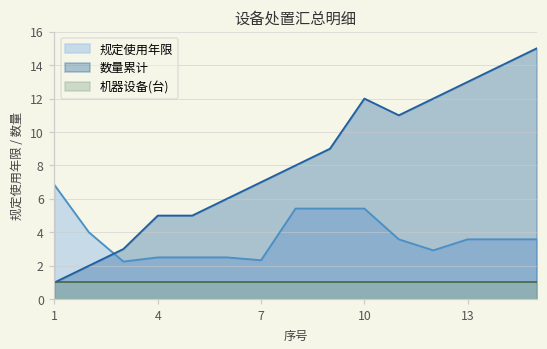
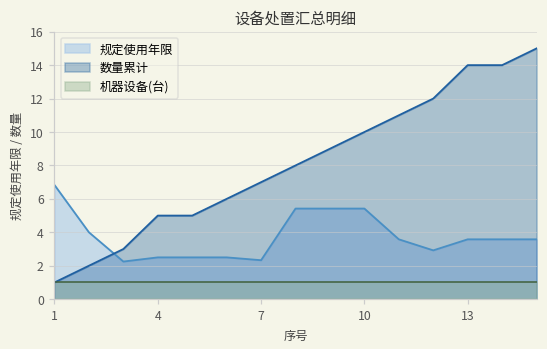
  {
    "数量累计": {
      "4": 5,
      "7": 7,
-     "10": 12,
-     "13": 13
+     "10": 10,
+     "13": 14
    }
  }
